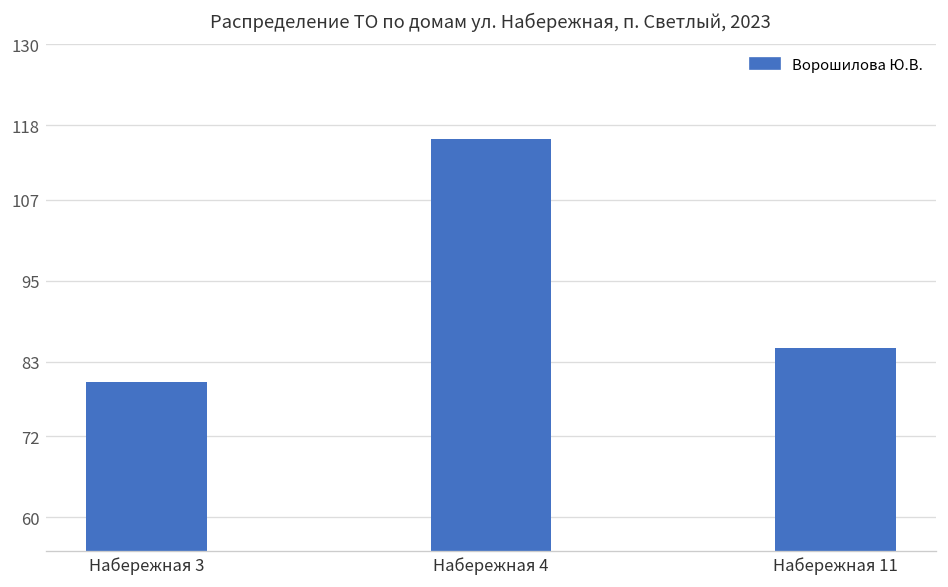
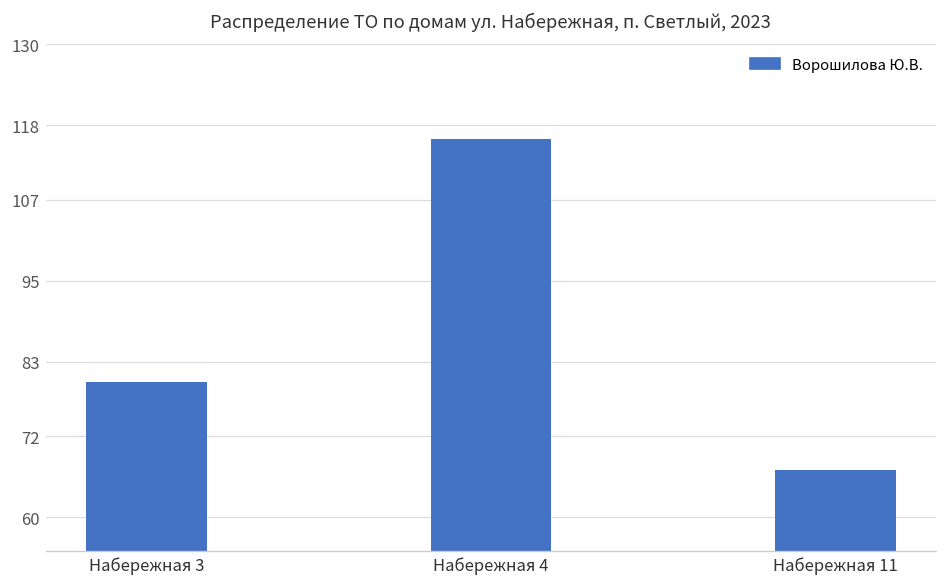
  {
    "Набережная 3": 80,
    "Набережная 4": 116,
-   "Набережная 11": 85
+   "Набережная 11": 67
  }
